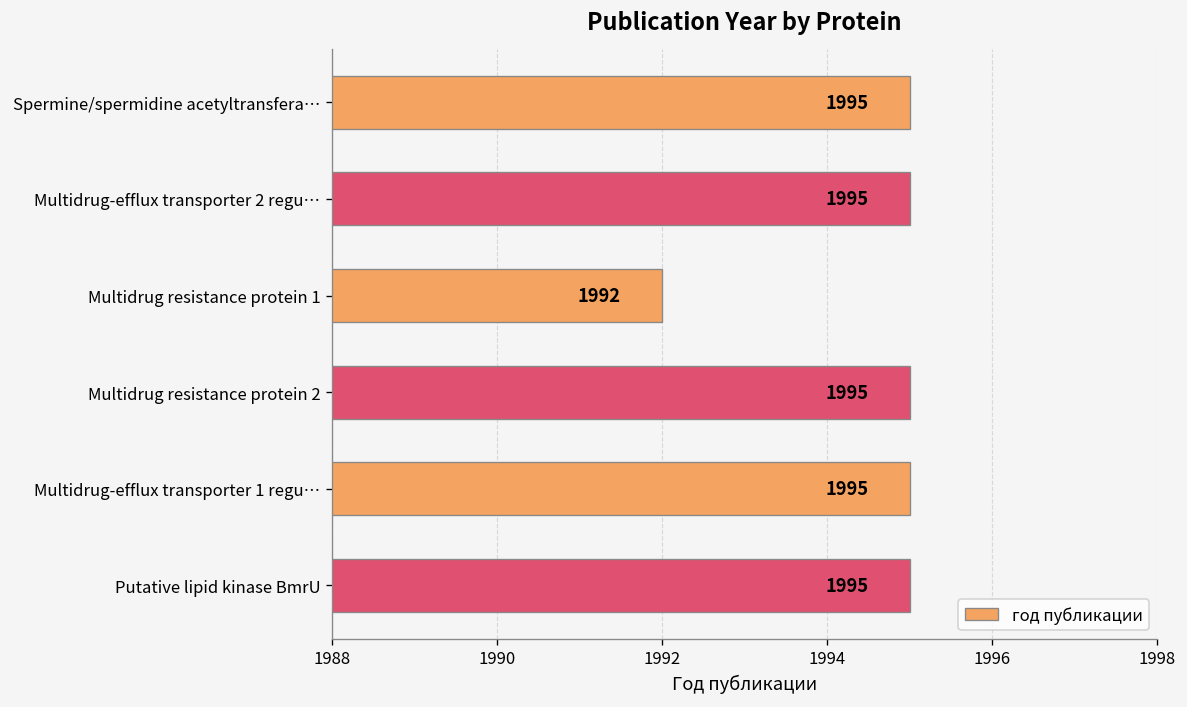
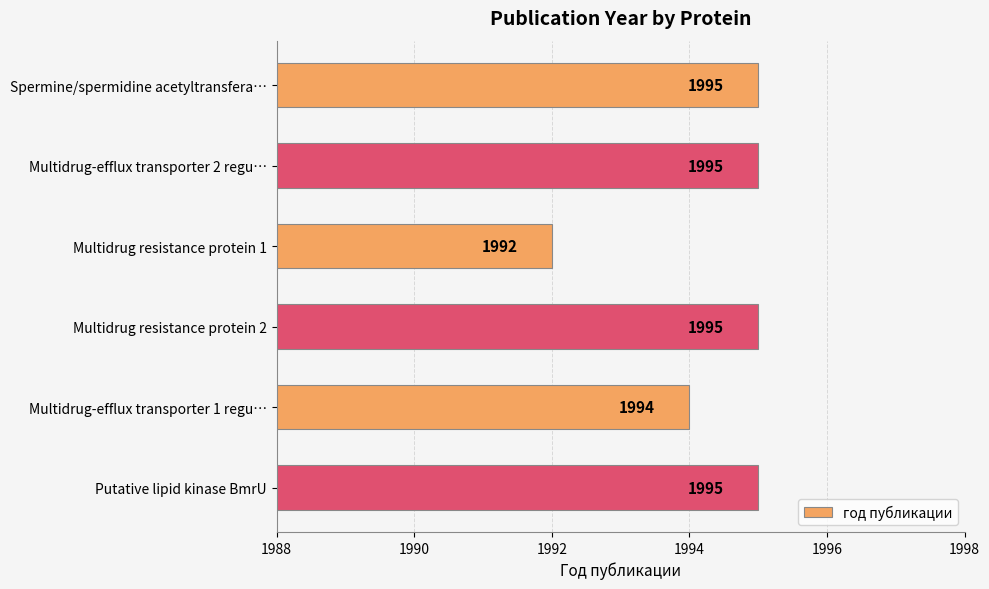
  {
    "Spermine/spermidine acetyltransfera…": 1995,
    "Multidrug-efflux transporter 2 regu…": 1995,
    "Multidrug resistance protein 1": 1992,
    "Multidrug resistance protein 2": 1995,
-   "Multidrug-efflux transporter 1 regu…": 1995,
+   "Multidrug-efflux transporter 1 regu…": 1994,
    "Putative lipid kinase BmrU": 1995
  }
